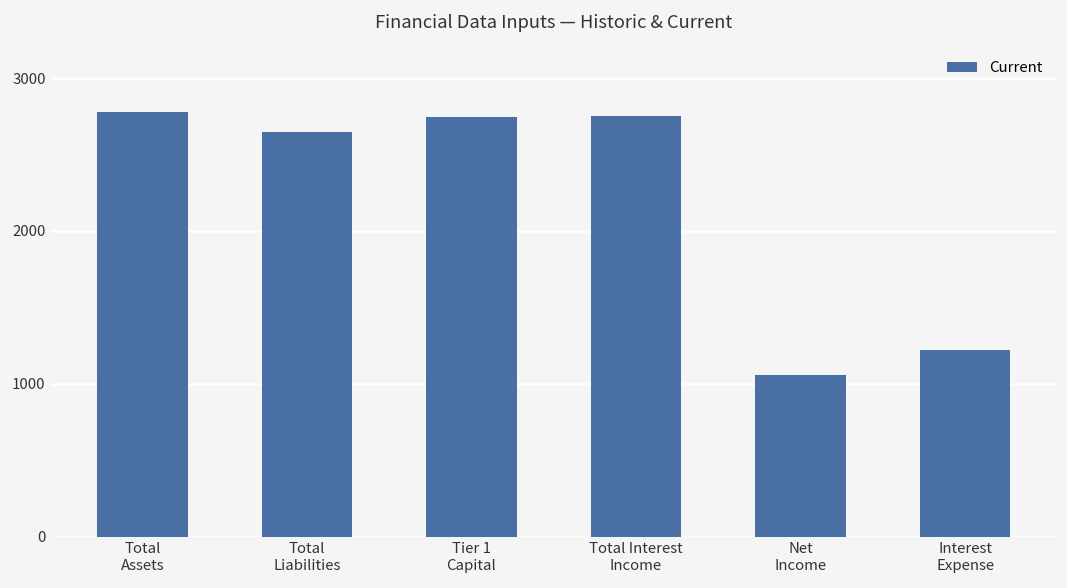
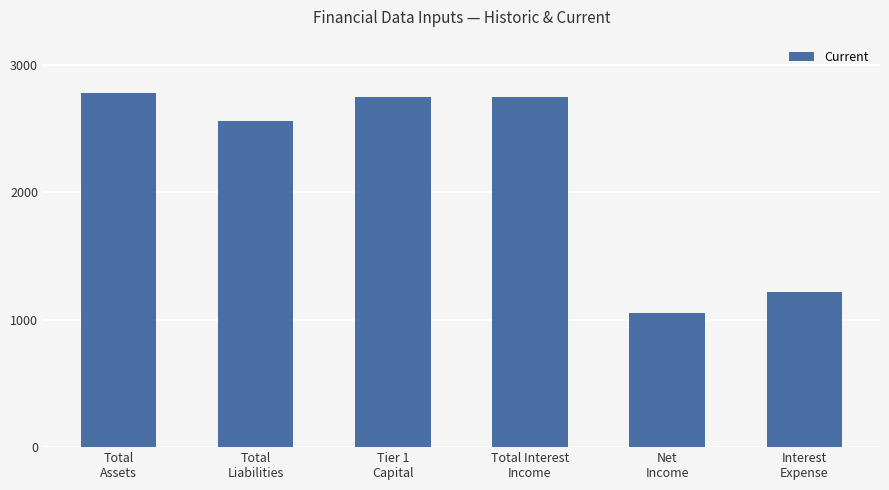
  {
    "Total Assets": 2780,
-   "Total Liabilities": 2650,
+   "Total Liabilities": 2560,
    "Tier 1 Capital": 2750,
    "Total Interest Income": 2750,
    "Net Income": 1060,
    "Interest Expense": 1220
  }
